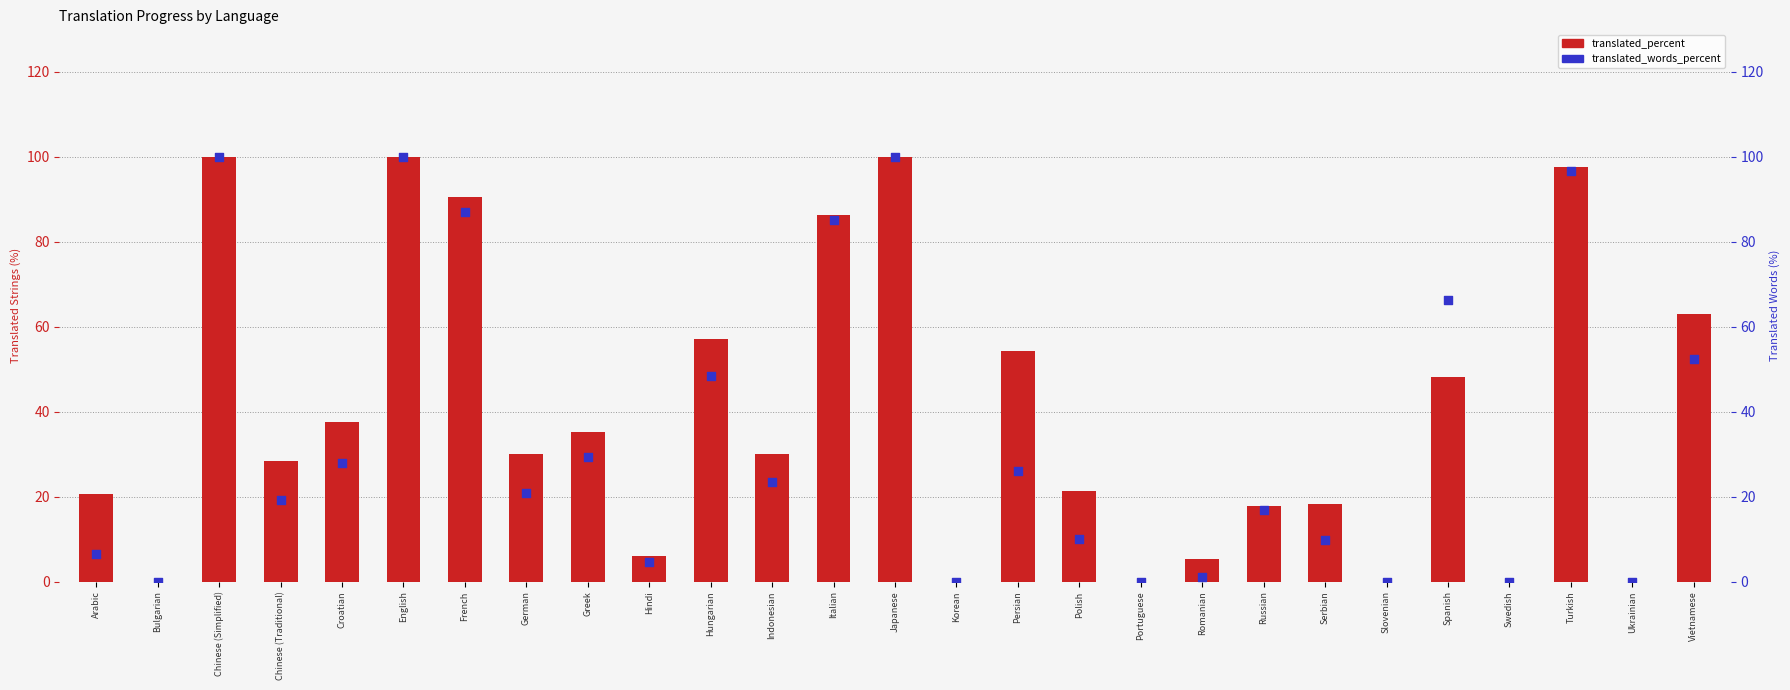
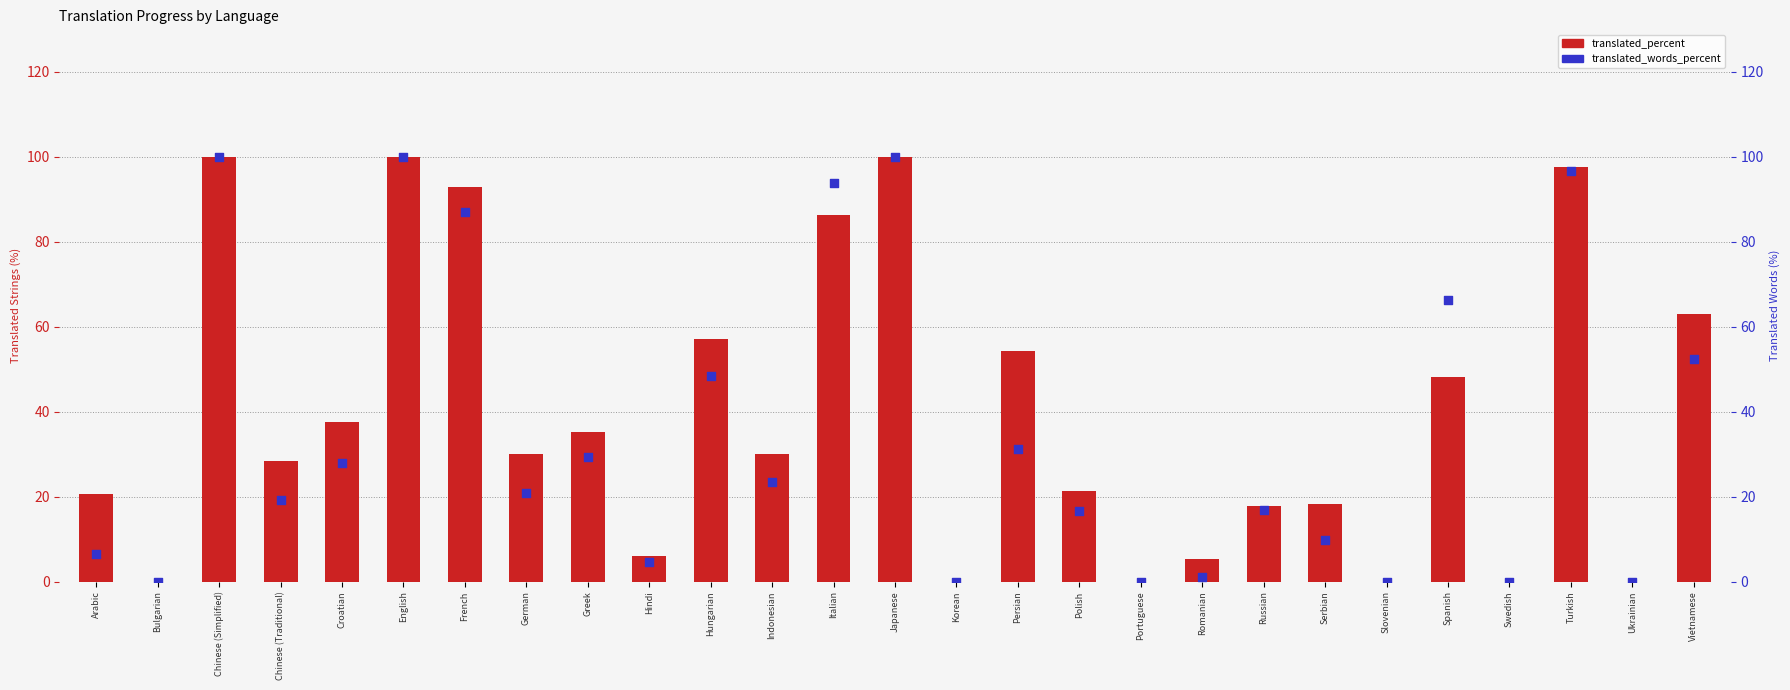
  {
    "translated_percent": {
      "Arabic": 21,
      "Bulgarian": 0,
      "Chinese (Simplified)": 100,
      "Chinese (Traditional)": 28,
      "Croatian": 38,
      "English": 100,
-     "French": 91,
+     "French": 93,
      "German": 30,
      "Greek": 35,
      "Hindi": 6,
      "Hungarian": 57,
      "Indonesian": 30,
      "Italian": 86,
      "Japanese": 100,
      "Korean": 0,
      "Persian": 54,
      "Polish": 21,
      "Portuguese": 0,
      "Romanian": 5,
      "Russian": 18,
      "Serbian": 18,
      "Slovenian": 0,
      "Spanish": 48,
      "Swedish": 0,
      "Turkish": 98,
      "Ukrainian": 0,
      "Vietnamese": 63
    },
    "translated_words_percent": {
-     "Italian": 85,
-     "Persian": 26,
-     "Polish": 10
+     "Italian": 94,
+     "Persian": 31,
+     "Polish": 17
    }
  }
